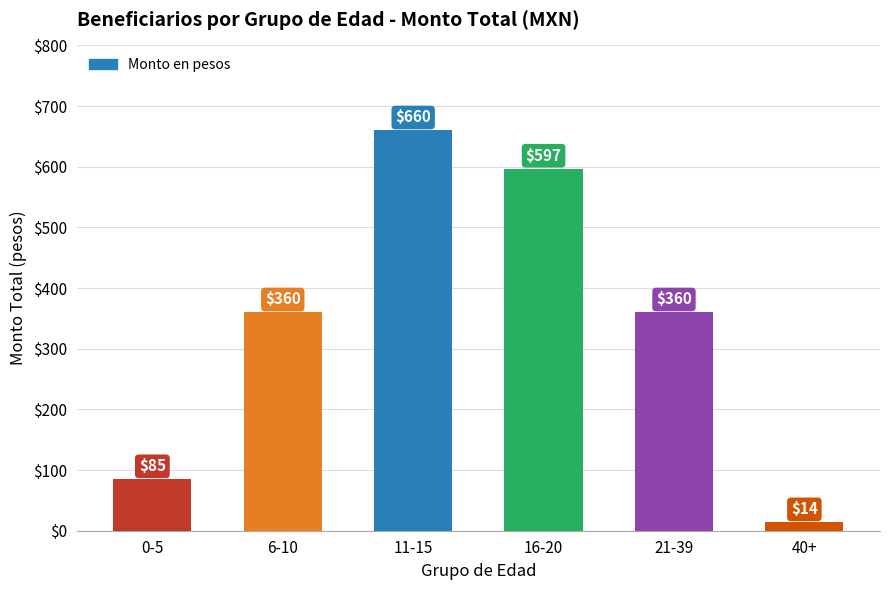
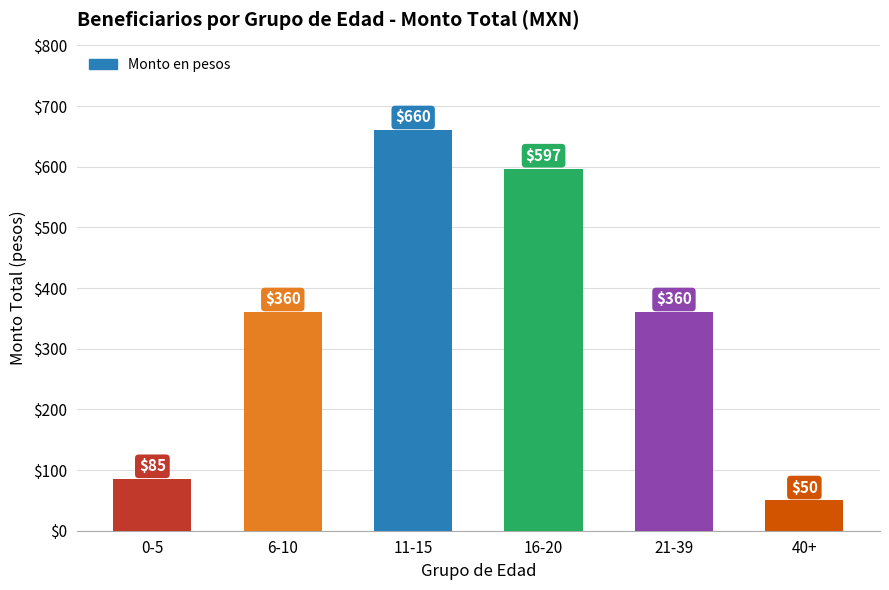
  {
-   "40+": "$14"
+   "40+": "$50"
  }
